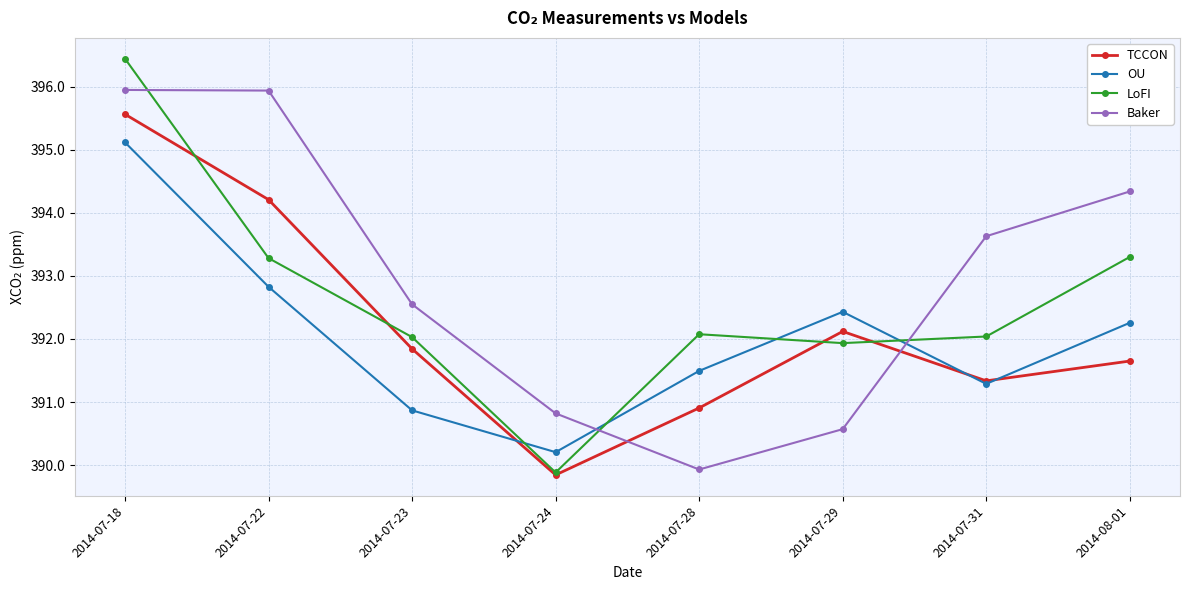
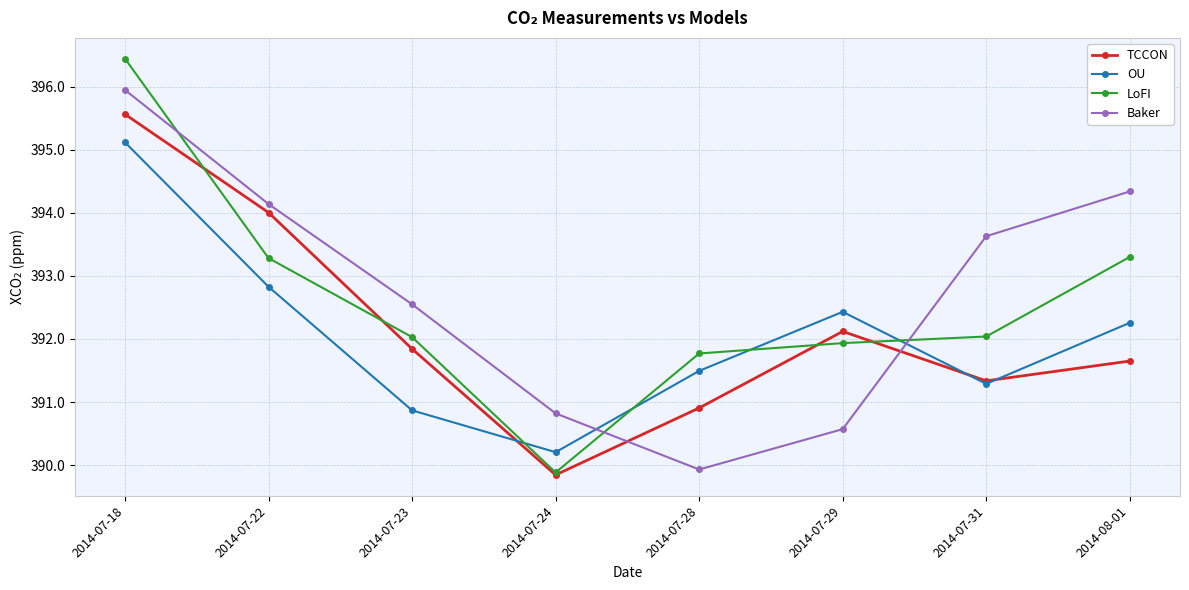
  {
    "TCCON": {
      "2014-07-18": 395.6,
-     "2014-07-22": 394.2,
+     "2014-07-22": 394.0,
      "2014-07-23": 391.8,
      "2014-07-28": 390.9,
      "2014-07-29": 392.1,
      "2014-07-31": 391.3,
      "2014-08-01": 391.7
    },
    "OU": {
      "2014-07-18": 395.1,
      "2014-07-22": 392.8,
      "2014-07-23": 390.9,
      "2014-07-24": 390.2,
      "2014-07-28": 391.5,
      "2014-07-29": 392.4,
      "2014-07-31": 391.3,
      "2014-08-01": 392.3
    },
    "LoFI": {
      "2014-07-18": 396.4,
      "2014-07-22": 393.3,
      "2014-07-23": 392.0,
-     "2014-07-28": 392.1,
+     "2014-07-28": 391.8,
      "2014-07-29": 391.9,
      "2014-07-31": 392.0,
      "2014-08-01": 393.3
    },
    "Baker": {
      "2014-07-18": 396.0,
-     "2014-07-22": 395.9,
+     "2014-07-22": 394.1,
      "2014-07-23": 392.6,
      "2014-07-24": 390.8,
      "2014-07-28": 389.9,
      "2014-07-29": 390.6,
      "2014-07-31": 393.6,
      "2014-08-01": 394.3
    }
  }
